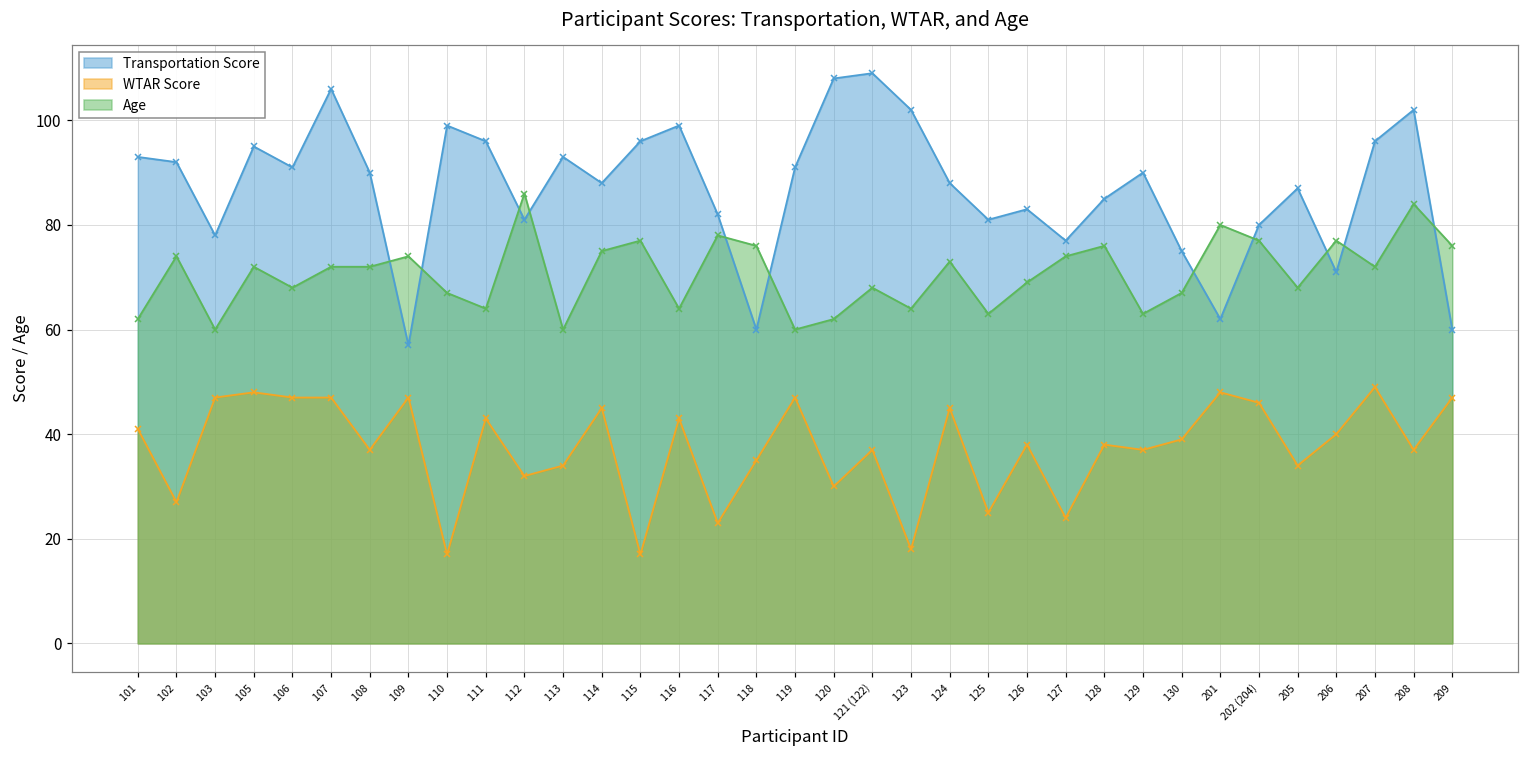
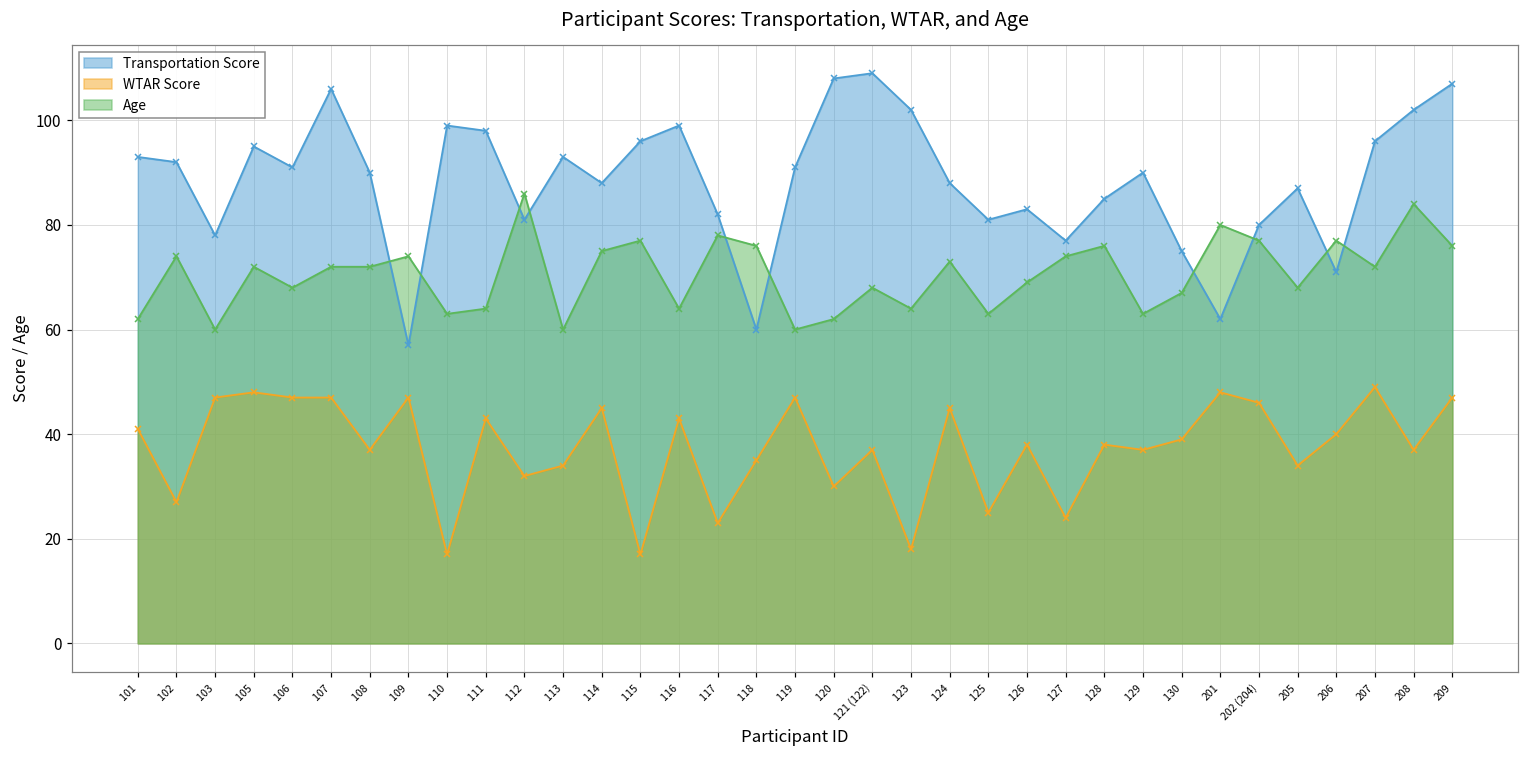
  {
    "Transportation Score": {
      "101": 93,
      "102": 92,
      "103": 78,
      "105": 95,
      "106": 91,
      "107": 106,
      "108": 90,
      "109": 57,
      "110": 99,
-     "111": 96,
+     "111": 98,
      "112": 81,
      "113": 93,
      "114": 88,
      "115": 96,
      "116": 99,
      "117": 82,
      "118": 60,
      "119": 91,
      "120": 108,
      "121 (122)": 109,
      "123": 102,
      "124": 88,
      "125": 81,
      "126": 83,
      "127": 77,
      "128": 85,
      "129": 90,
      "130": 75,
      "201": 62,
      "202 (204)": 80,
      "205": 87,
      "206": 71,
      "207": 96,
      "208": 102,
-     "209": 60
+     "209": 107
    },
    "WTAR Score": {
      "101": 41,
      "102": 27,
      "103": 47,
      "105": 48,
      "106": 47,
      "107": 47,
      "108": 37,
      "109": 47,
      "110": 17,
      "111": 43,
      "112": 32,
      "113": 34,
      "114": 45,
      "115": 17,
      "116": 43,
      "117": 23,
      "118": 35,
      "119": 47,
      "120": 30,
      "121 (122)": 37,
      "123": 18,
      "124": 45,
      "125": 25,
      "126": 38,
      "127": 24,
      "128": 38,
      "129": 37,
      "130": 39,
      "201": 48,
      "202 (204)": 46,
      "205": 34,
      "206": 40,
      "207": 49,
      "208": 37,
      "209": 47
    },
    "Age": {
      "101": 62,
      "102": 74,
      "103": 60,
      "105": 72,
      "106": 68,
      "107": 72,
      "108": 72,
      "109": 74,
-     "110": 67,
+     "110": 63,
      "111": 64,
      "112": 86,
      "113": 60,
      "114": 75,
      "115": 77,
      "116": 64,
      "117": 78,
      "118": 76,
      "119": 60,
      "120": 62,
      "121 (122)": 68,
      "123": 64,
      "124": 73,
      "125": 63,
      "126": 69,
      "127": 74,
      "128": 76,
      "129": 63,
      "130": 67,
      "201": 80,
      "202 (204)": 77,
      "205": 68,
      "206": 77,
      "207": 72,
      "208": 84,
      "209": 76
    }
  }
